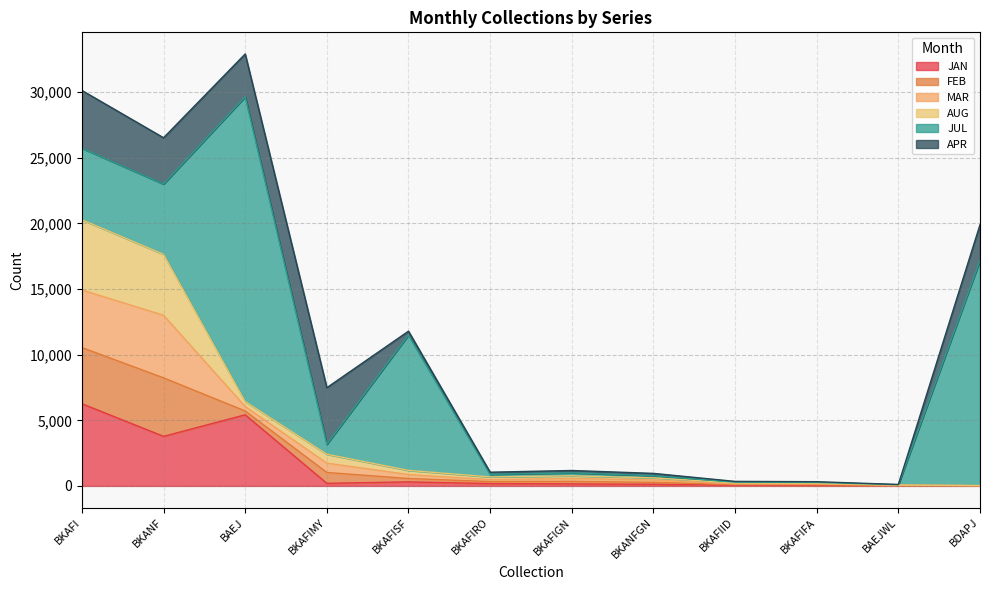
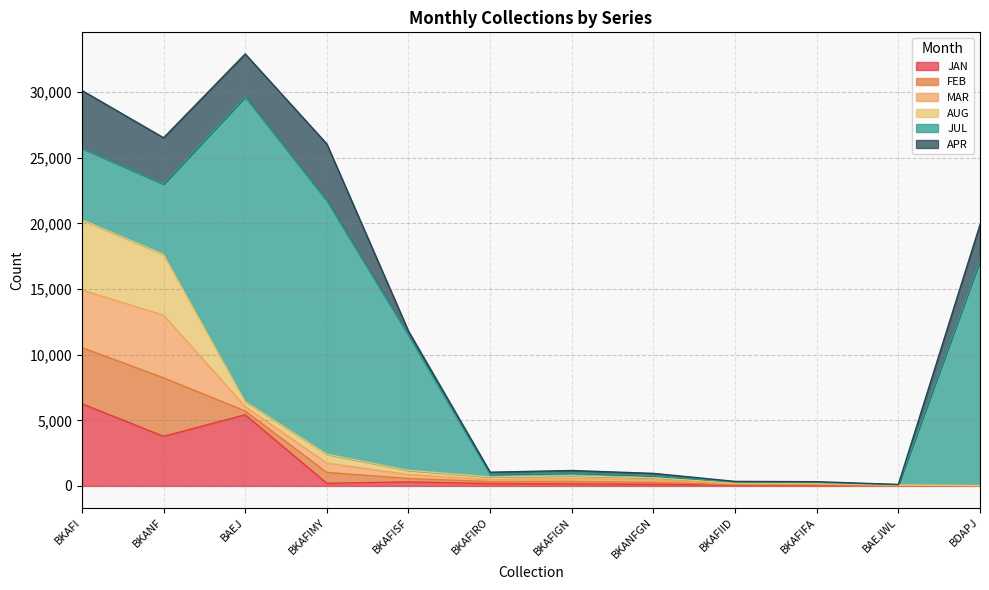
  {
    "JAN": {
      "BKAFI": "6,300",
      "BKANF": "3,800",
      "BAEJ": "5,400",
      "BKAFIMY": "200",
      "BKAFISF": "300"
    },
    "JUL": {
      "BKAFI": "5,400",
      "BKANF": "5,400",
      "BAEJ": "23,200",
-     "BKAFIMY": "800",
+     "BKAFIMY": "19,300",
      "BKAFISF": "10,300",
      "BDAPJ": "17,200"
    },
    "APR": {
      "BKAFI": "4,400",
      "BKANF": "3,500",
      "BAEJ": "3,300",
      "BKAFIMY": "4,300",
      "BKAFISF": "300",
      "BDAPJ": "2,700"
    }
  }
